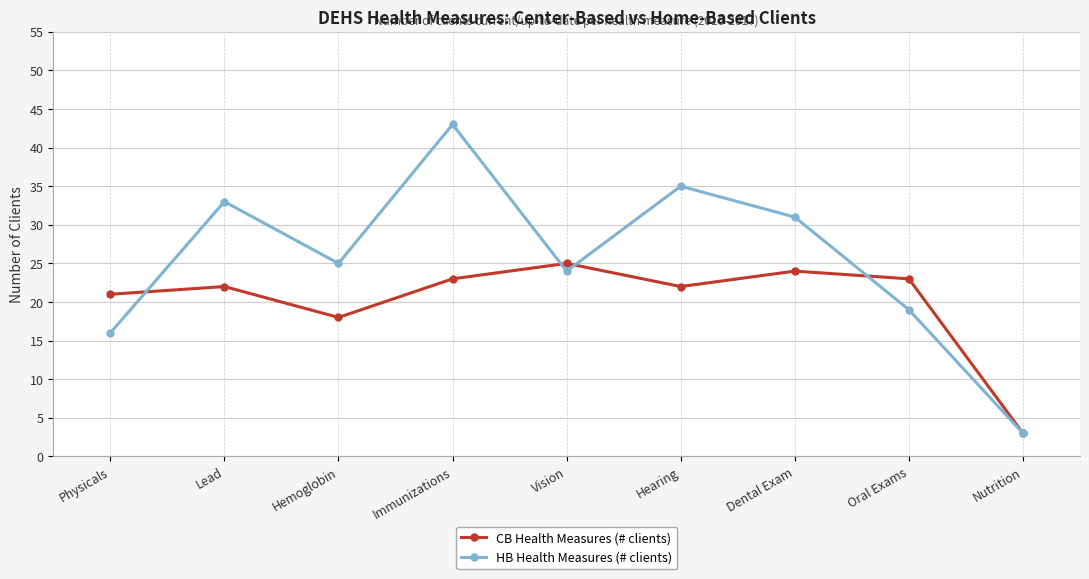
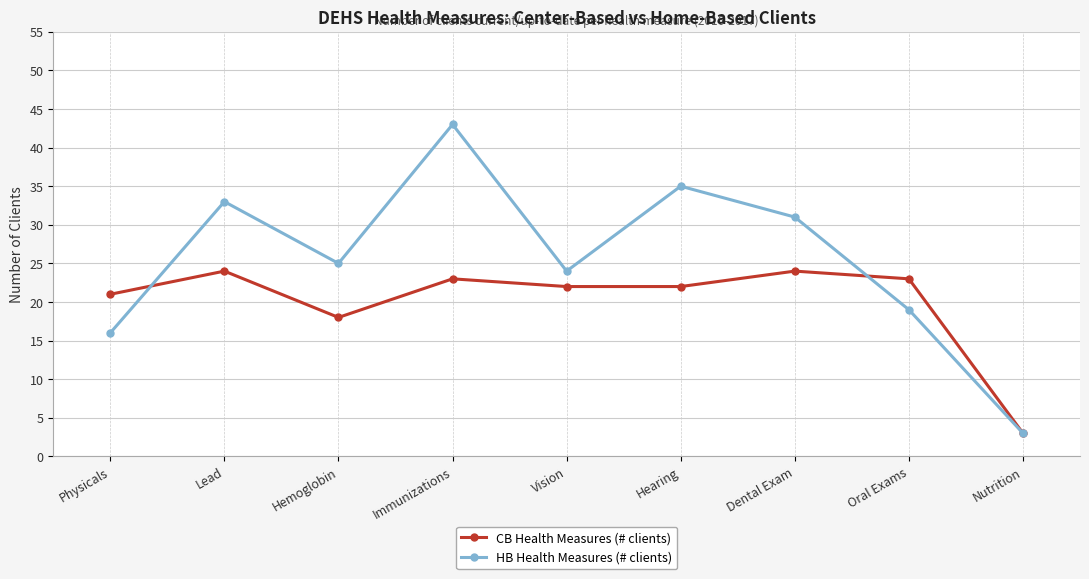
  {
    "CB Health Measures (# clients)": {
      "Physicals": 21,
-     "Lead": 22,
+     "Lead": 24,
      "Hemoglobin": 18,
      "Immunizations": 23,
-     "Vision": 25,
+     "Vision": 22,
      "Hearing": 22,
      "Dental Exam": 24,
      "Oral Exams": 23
    },
    "HB Health Measures (# clients)": {
      "Physicals": 16,
      "Lead": 33,
      "Hemoglobin": 25,
      "Immunizations": 43,
      "Vision": 24,
      "Hearing": 35,
      "Dental Exam": 31,
      "Oral Exams": 19
    }
  }
